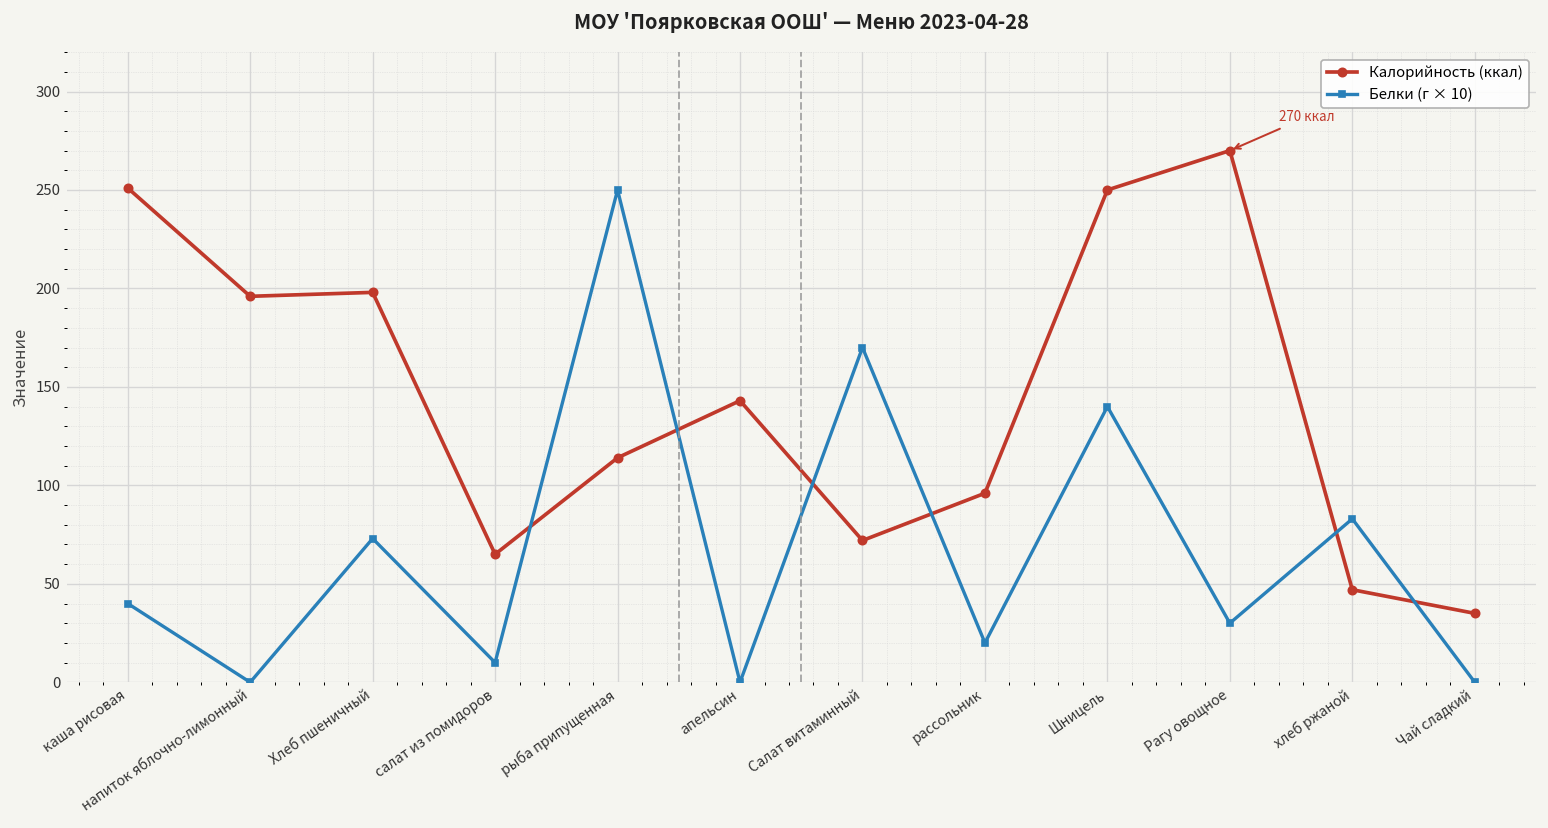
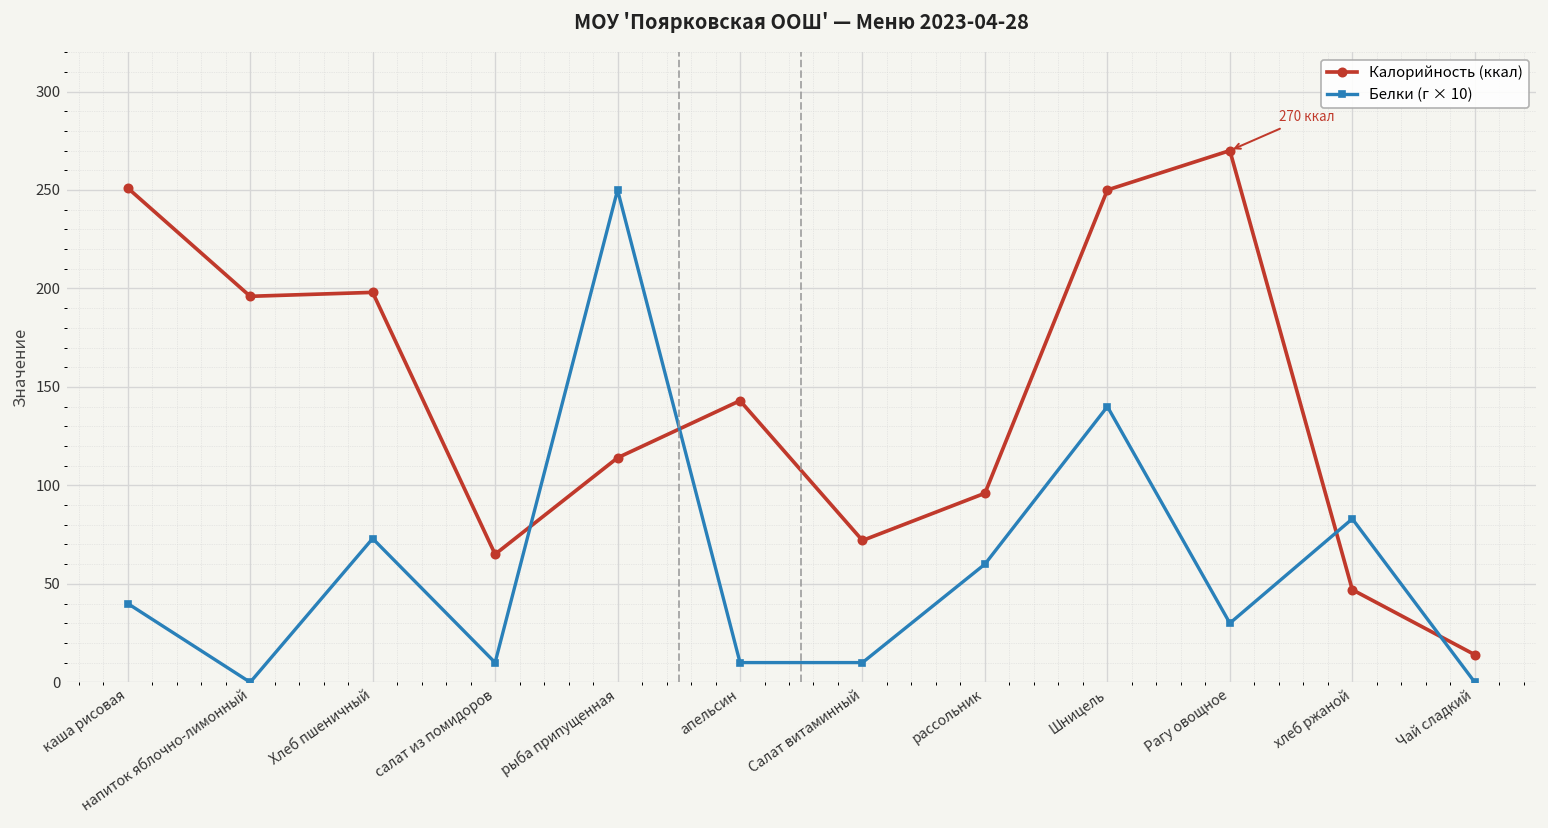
  {
    "Калорийность (ккал)": {
      "каша рисовая": 251,
      "напиток яблочно-лимонный": 196,
      "Хлеб пшеничный": 198,
      "салат из помидоров": 65,
      "рыба припущенная": 114,
      "апельсин": 143,
      "Салат витаминный": 72,
      "рассольник": 96,
      "Шницель": 250,
      "хлеб ржаной": 47,
-     "Чай сладкий": 35
+     "Чай сладкий": 14
    },
    "Белки (г × 10)": {
      "каша рисовая": 40,
      "напиток яблочно-лимонный": 0,
      "Хлеб пшеничный": 73,
      "салат из помидоров": 10,
      "рыба припущенная": 250,
-     "апельсин": 0,
-     "Салат витаминный": 170,
-     "рассольник": 20,
+     "апельсин": 10,
+     "Салат витаминный": 10,
+     "рассольник": 60,
      "Шницель": 140,
      "Рагу овощное": 30,
      "хлеб ржаной": 83,
      "Чай сладкий": 0
    }
  }
